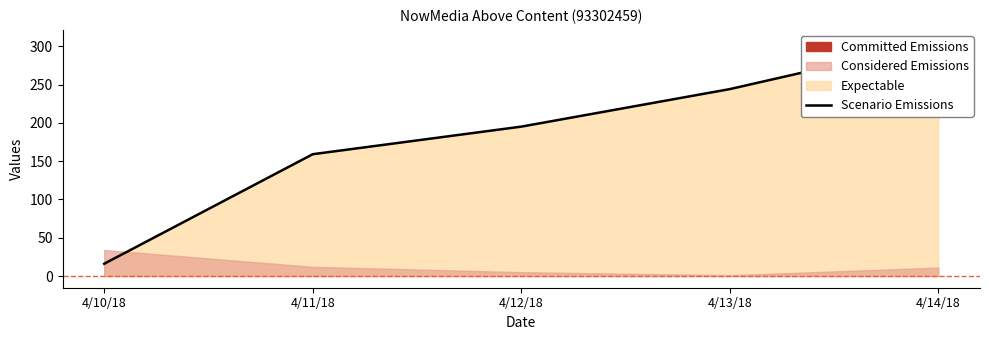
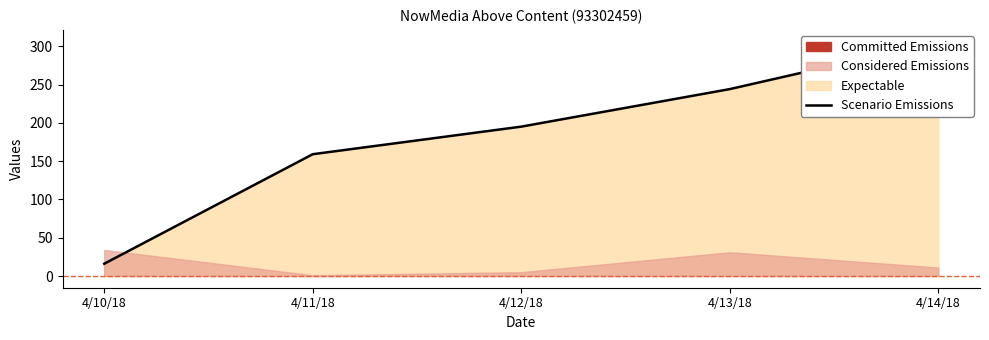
  {
    "Expectable": {
      "4/10/18": 20,
      "4/11/18": 160,
      "4/12/18": 200,
      "4/13/18": 240
    },
    "Considered Emissions": {
      "4/10/18": 30,
-     "4/11/18": 10,
+     "4/11/18": 0,
      "4/12/18": 10,
-     "4/13/18": 0,
+     "4/13/18": 30,
      "4/14/18": 10
    }
  }
